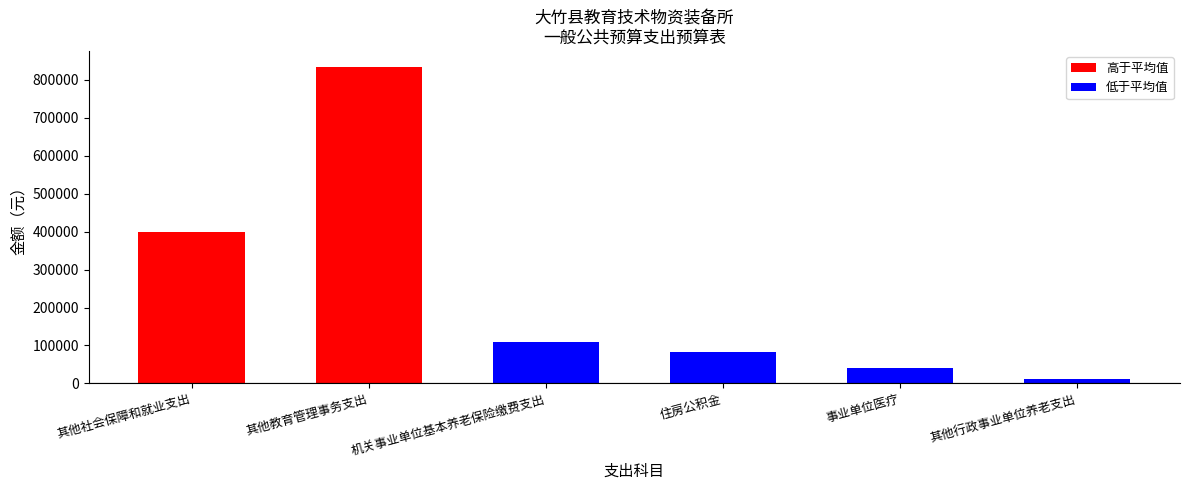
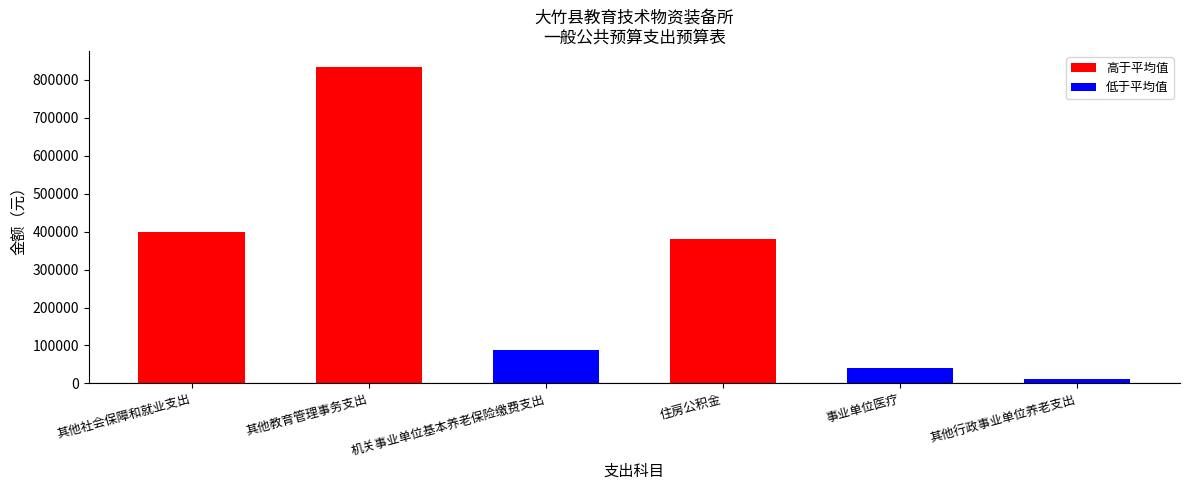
  {
    "其他社会保障和就业支出": 400000,
    "其他教育管理事务支出": 830000,
-   "机关事业单位基本养老保险缴费支出": 110000,
-   "住房公积金": 80000,
+   "机关事业单位基本养老保险缴费支出": 90000,
+   "住房公积金": 380000,
    "事业单位医疗": 40000,
    "其他行政事业单位养老支出": 10000
  }
